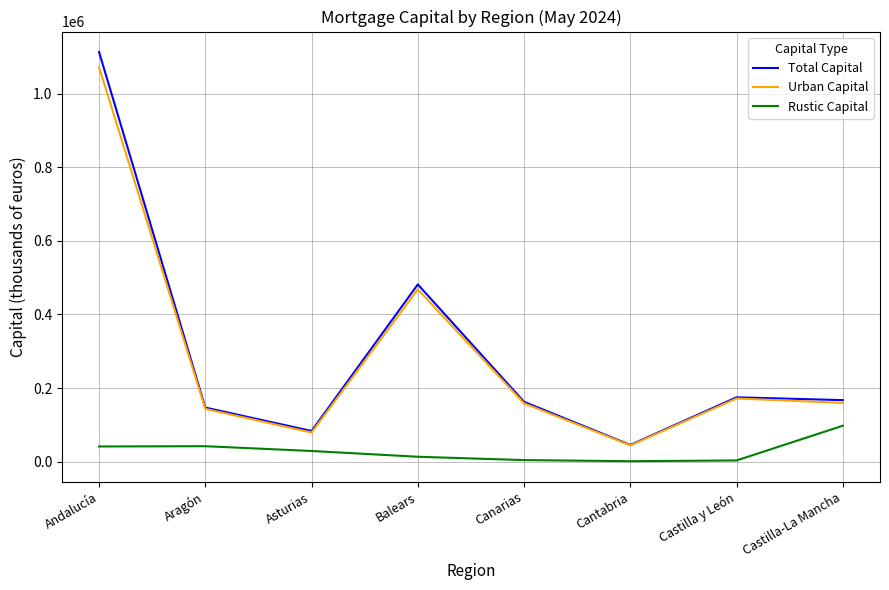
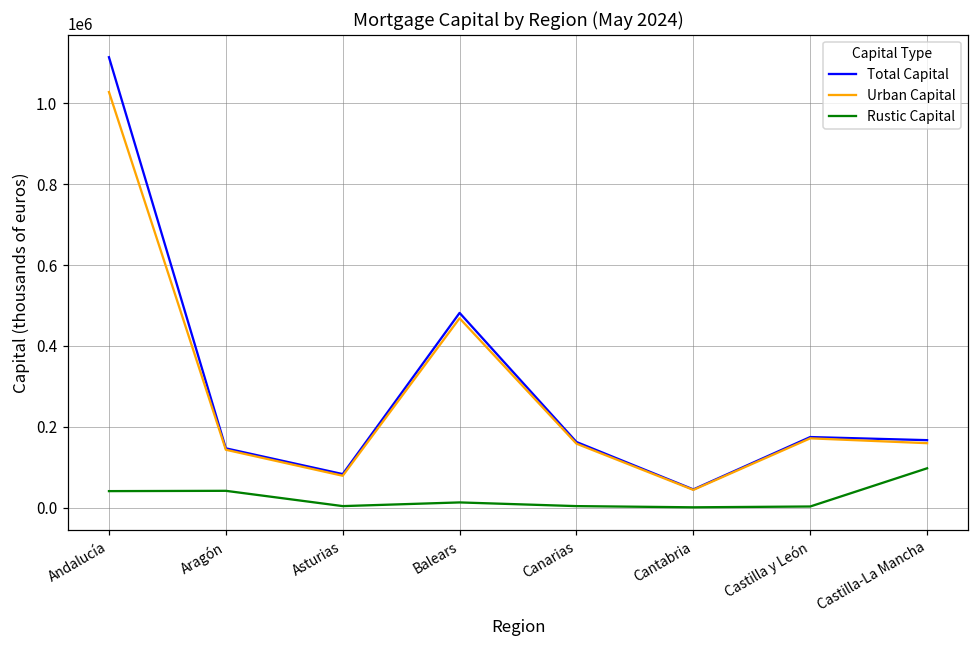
  {
    "Total Capital": {
      "Andalucía": 1110000,
      "Balears": 480000,
      "Castilla-La Mancha": 170000
    },
    "Urban Capital": {
-     "Andalucía": 1070000,
+     "Andalucía": 1030000,
      "Balears": 470000,
      "Castilla-La Mancha": 160000
    },
    "Rustic Capital": {
      "Andalucía": 40000,
      "Aragón": 40000,
-     "Asturias": 30000,
+     "Asturias": 0,
      "Balears": 10000,
      "Canarias": 0,
      "Cantabria": 0,
      "Castilla y León": 0,
      "Castilla-La Mancha": 100000
    }
  }
